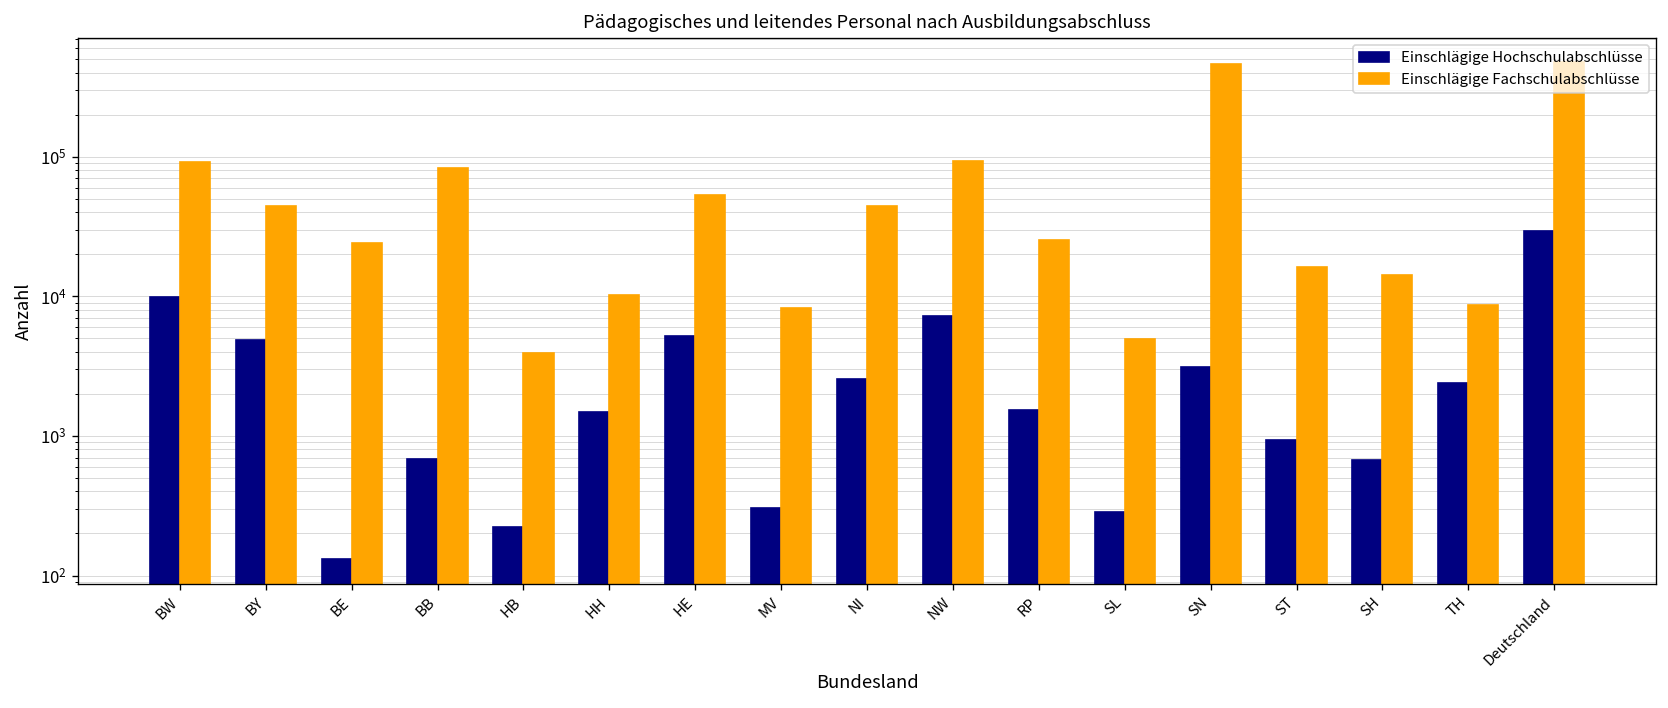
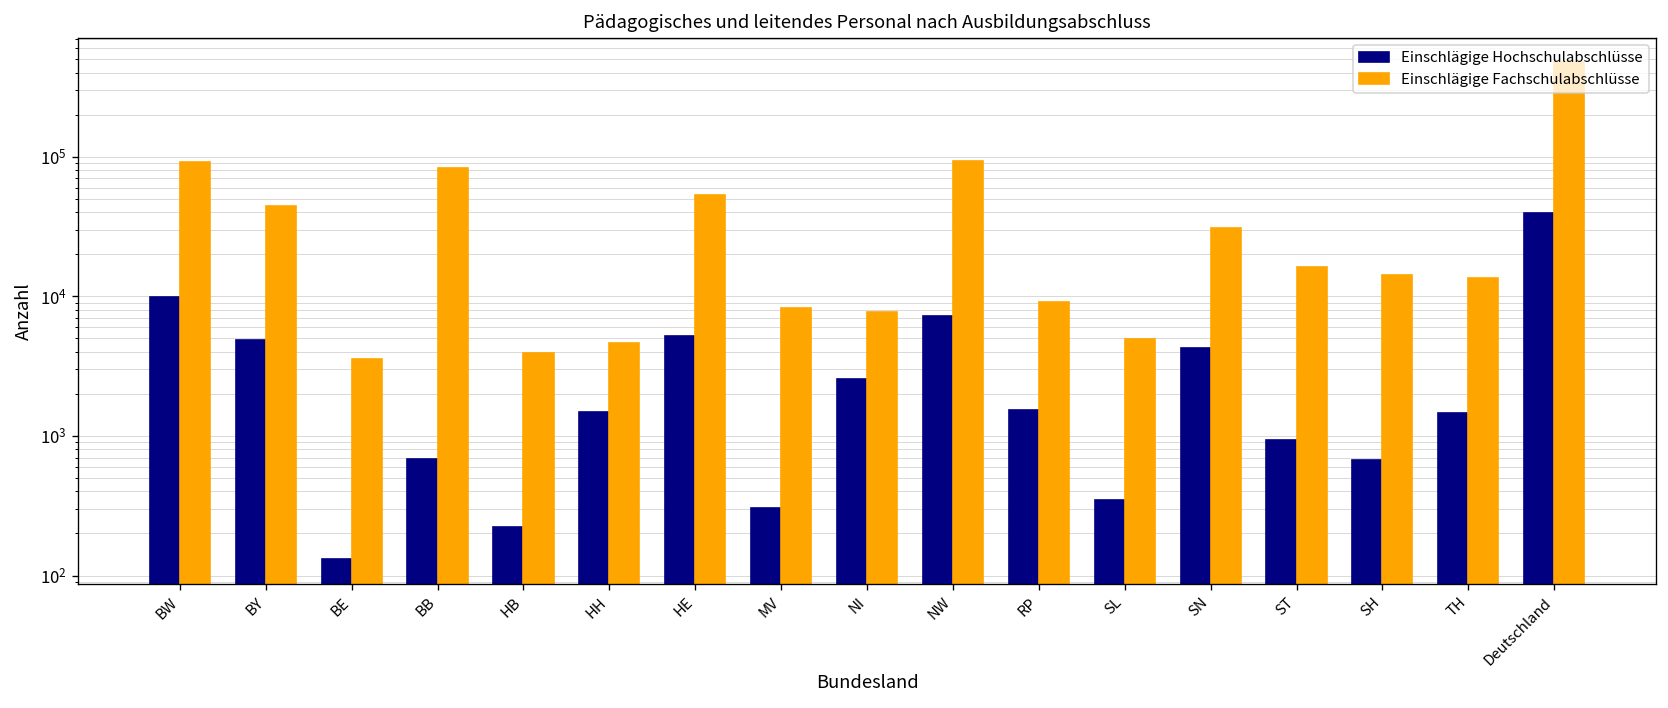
  {
    "Einschlägige Hochschulabschlüsse": {
      "BW": 10000,
      "BY": 4900,
      "BE": 130,
      "BB": 700,
      "HB": 220,
      "HH": 1500,
      "HE": 5000,
      "MV": 300,
      "NI": 2500,
      "NW": 7000,
      "RP": 1500,
-     "SL": 280,
-     "SN": 3100,
+     "SL": 350,
+     "SN": 4300,
      "ST": 900,
      "SH": 700,
-     "TH": 2400,
-     "Deutschland": 29000
+     "TH": 1500,
+     "Deutschland": 40000
    },
    "Einschlägige Fachschulabschlüsse": {
      "BW": 90000,
      "BY": 44000,
-     "BE": 24000,
+     "BE": 3600,
      "BB": 80000,
      "HB": 3900,
-     "HH": 10000,
+     "HH": 4600,
      "HE": 50000,
      "MV": 8000,
-     "NI": 44000,
+     "NI": 8000,
      "NW": 90000,
-     "RP": 25000,
+     "RP": 9000,
      "SL": 4900,
-     "SN": 460000,
+     "SN": 31000,
      "ST": 16000,
      "SH": 14000,
-     "TH": 9000
+     "TH": 14000
    }
  }
